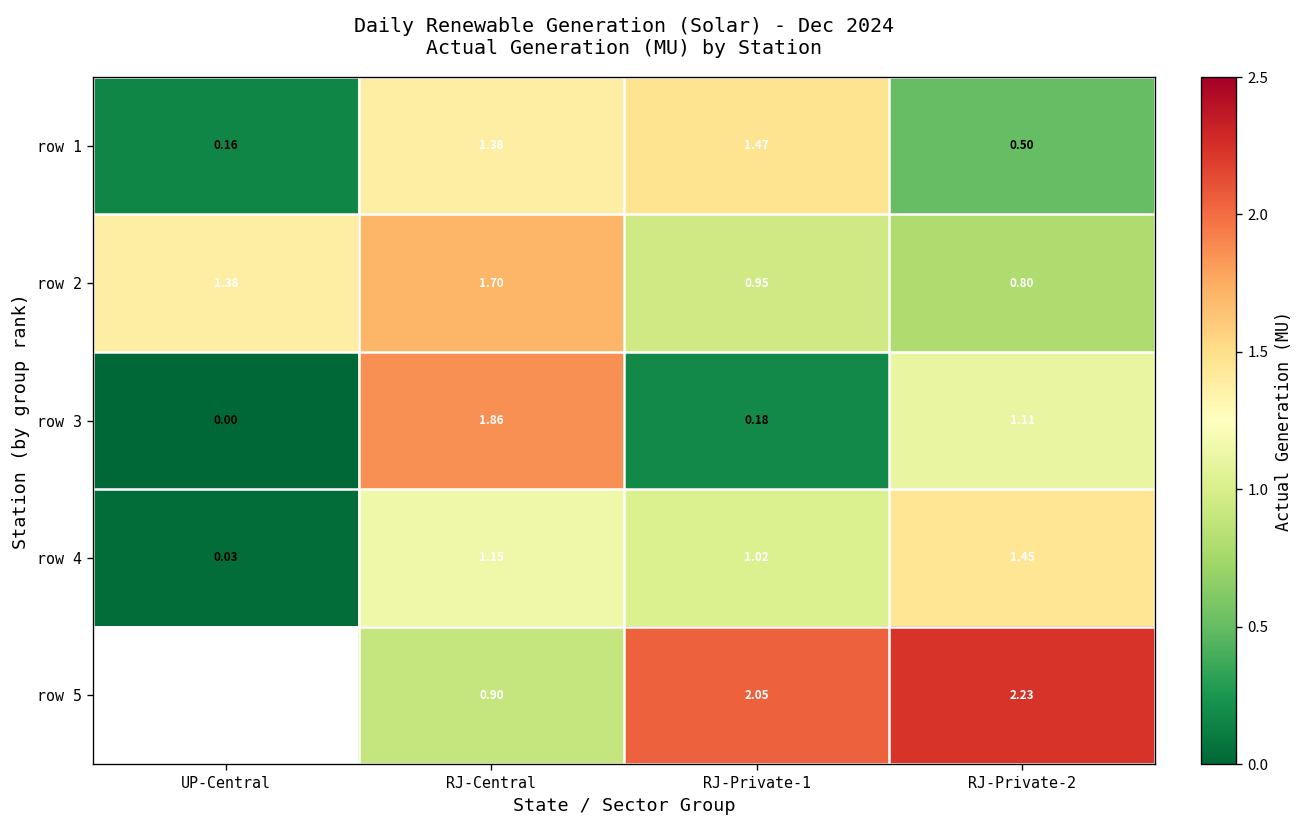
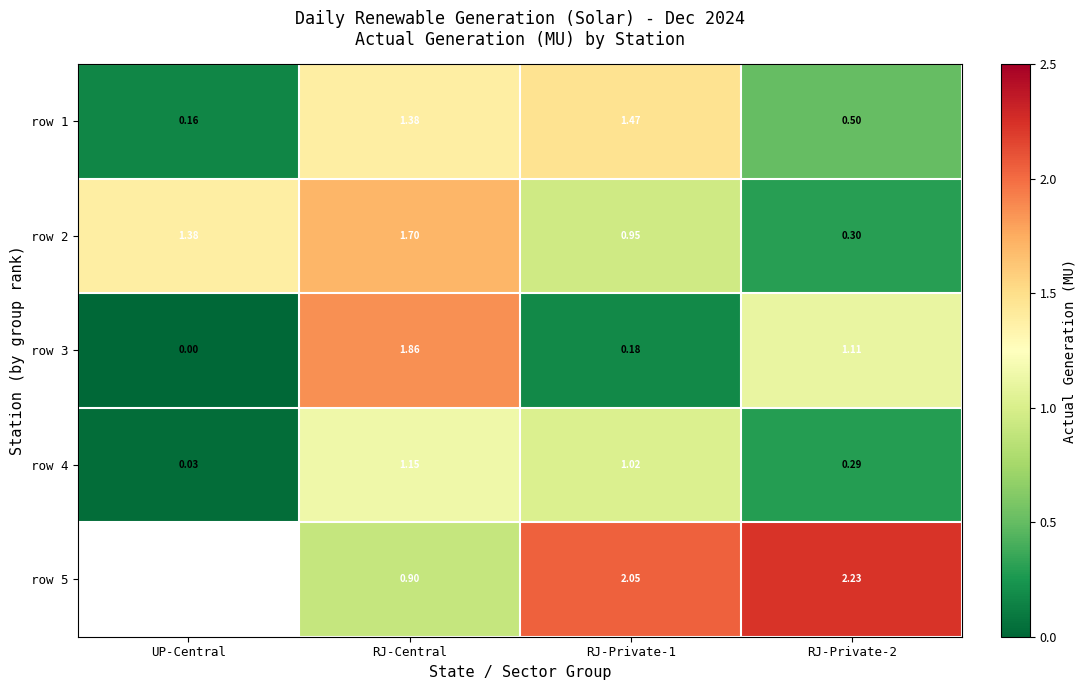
  {
    "row 1": {
      "UP-Central": 0.16,
      "RJ-Central": 1.38,
      "RJ-Private-1": 1.47,
      "RJ-Private-2": 0.50
    },
    "row 2": {
      "UP-Central": 1.38,
      "RJ-Central": 1.70,
      "RJ-Private-1": 0.95,
-     "RJ-Private-2": 0.80
+     "RJ-Private-2": 0.30
    },
    "row 3": {
      "UP-Central": 0.00,
      "RJ-Central": 1.86,
      "RJ-Private-1": 0.18,
      "RJ-Private-2": 1.11
    },
    "row 4": {
      "UP-Central": 0.03,
      "RJ-Central": 1.15,
      "RJ-Private-1": 1.02,
-     "RJ-Private-2": 1.45
+     "RJ-Private-2": 0.29
    },
    "row 5": {
      "RJ-Central": 0.90,
      "RJ-Private-1": 2.05,
      "RJ-Private-2": 2.23
    }
  }
